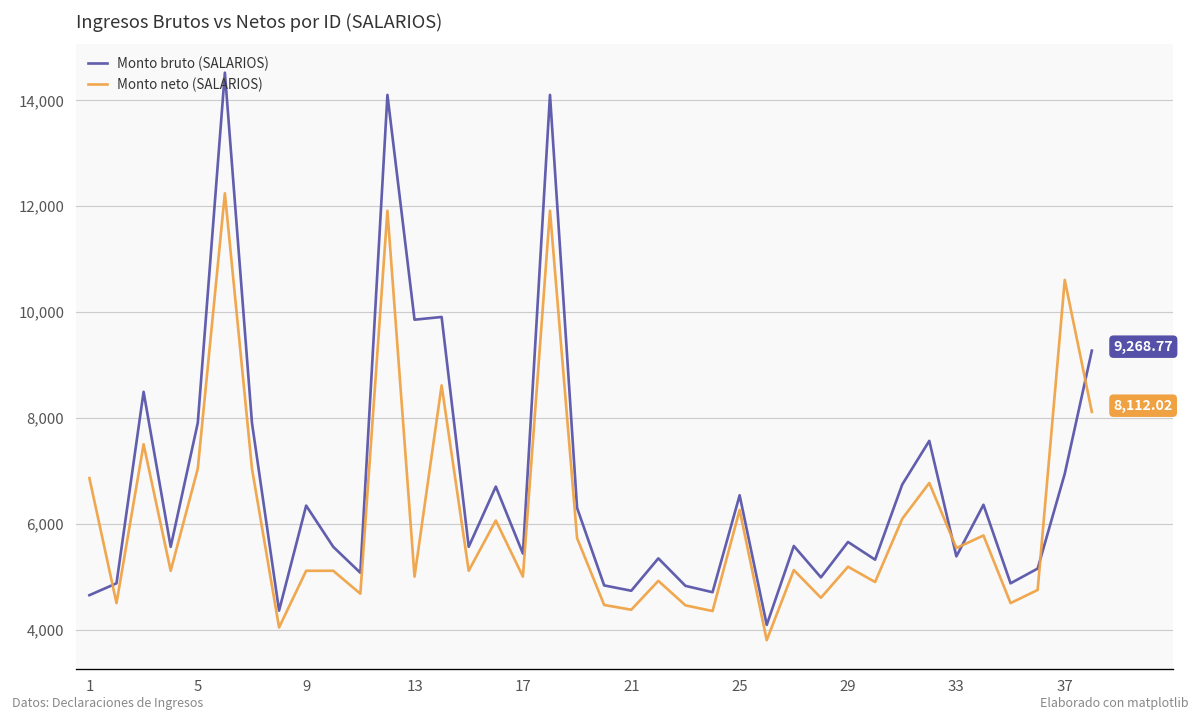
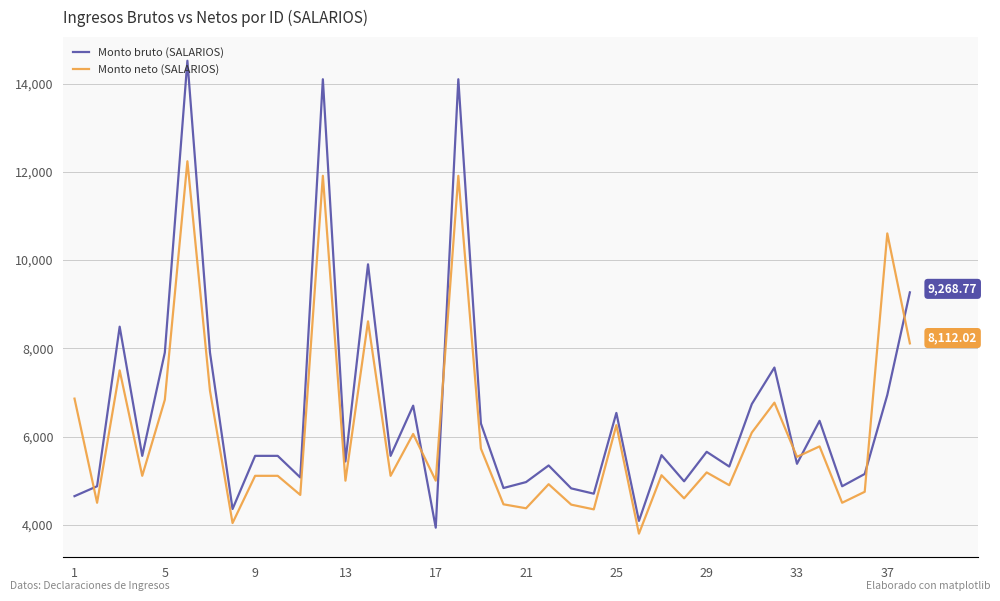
  {
    "Monto bruto (SALARIOS)": {
      "1": "4,600",
      "5": "7,900",
-     "9": "6,300",
-     "13": "9,900",
-     "17": "5,400",
-     "21": "4,700",
+     "9": "5,600",
+     "13": "5,400",
+     "17": "3,900",
+     "21": "5,000",
      "25": "6,500",
      "29": "5,700",
      "33": "5,400",
      "37": "6,900"
    },
    "Monto neto (SALARIOS)": {
      "1": "6,900",
-     "5": "7,000",
+     "5": "6,800",
      "9": "5,100",
      "13": "5,000",
      "17": "5,000",
      "21": "4,400",
      "25": "6,300",
      "29": "5,200",
      "33": "5,500",
      "37": "10,600"
    }
  }
